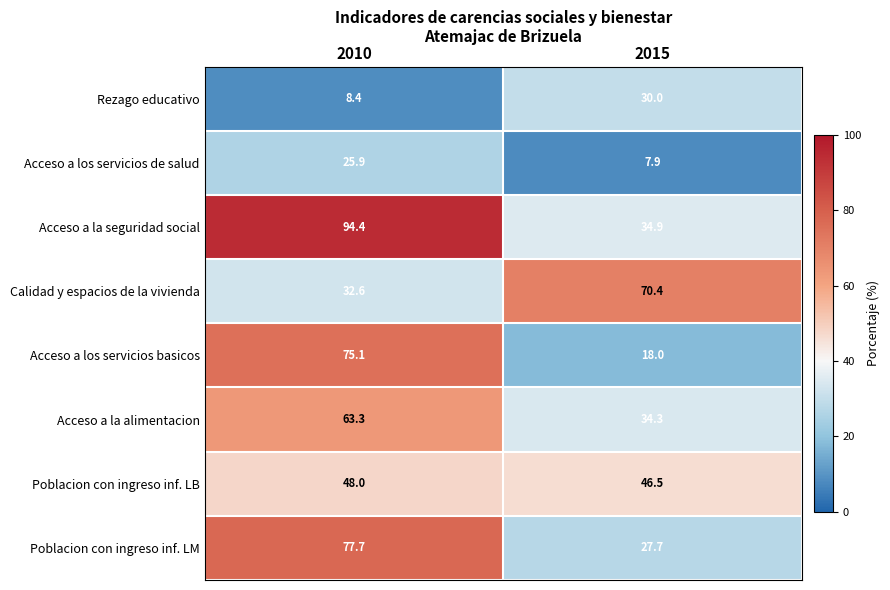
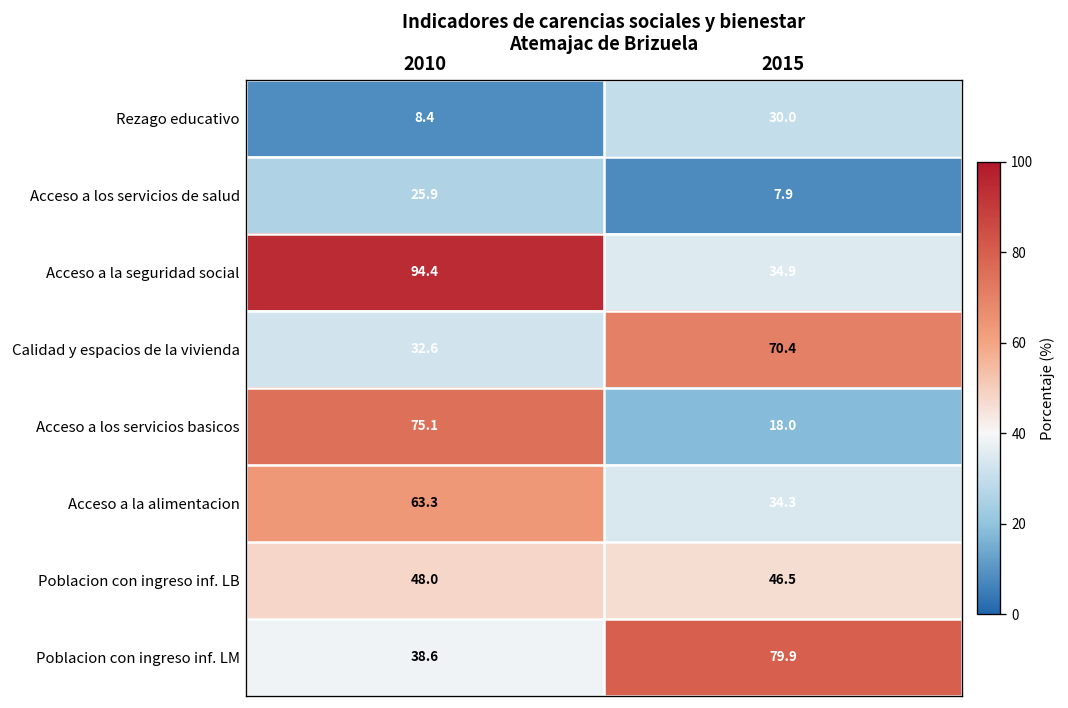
  {
    "Rezago educativo": {
      "2010": 8.4,
      "2015": 30.0
    },
    "Acceso a los servicios de salud": {
      "2010": 25.9,
      "2015": 7.9
    },
    "Acceso a la seguridad social": {
      "2010": 94.4
    },
    "Calidad y espacios de la vivienda": {
      "2015": 70.4
    },
    "Acceso a los servicios basicos": {
      "2010": 75.1,
      "2015": 18.0
    },
    "Acceso a la alimentacion": {
      "2010": 63.3
    },
    "Poblacion con ingreso inf. LB": {
      "2010": 48.0,
      "2015": 46.5
    },
    "Poblacion con ingreso inf. LM": {
-     "2010": 77.7,
-     "2015": 27.7
+     "2010": 38.6,
+     "2015": 79.9
    }
  }
